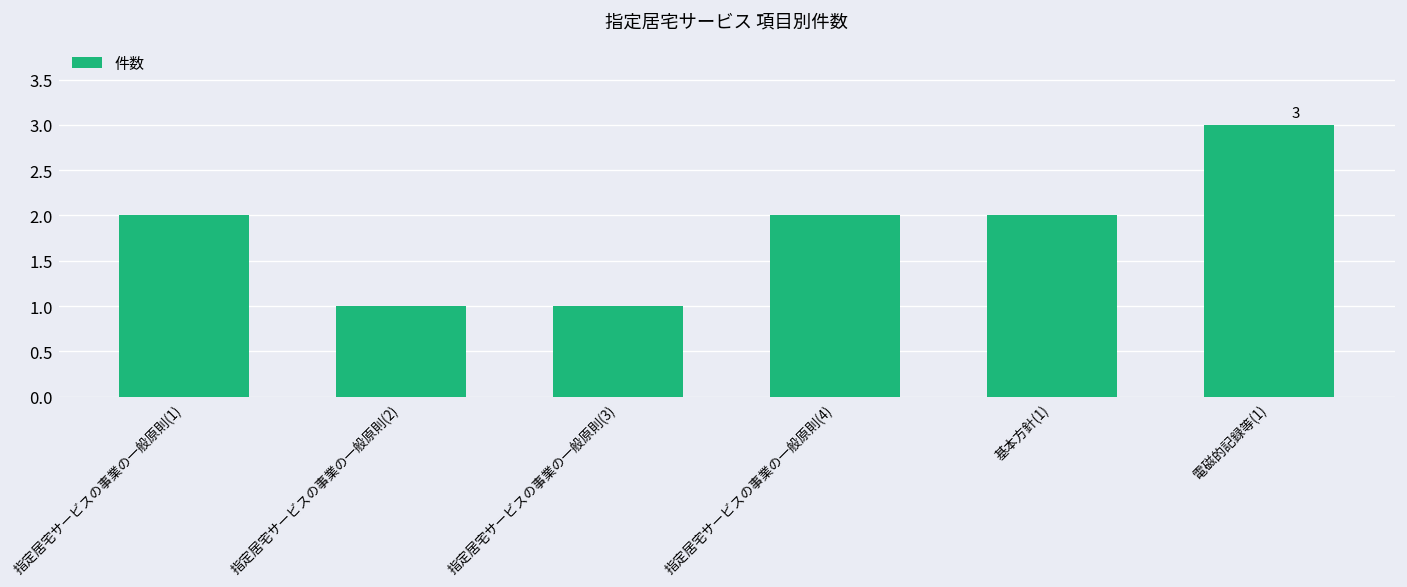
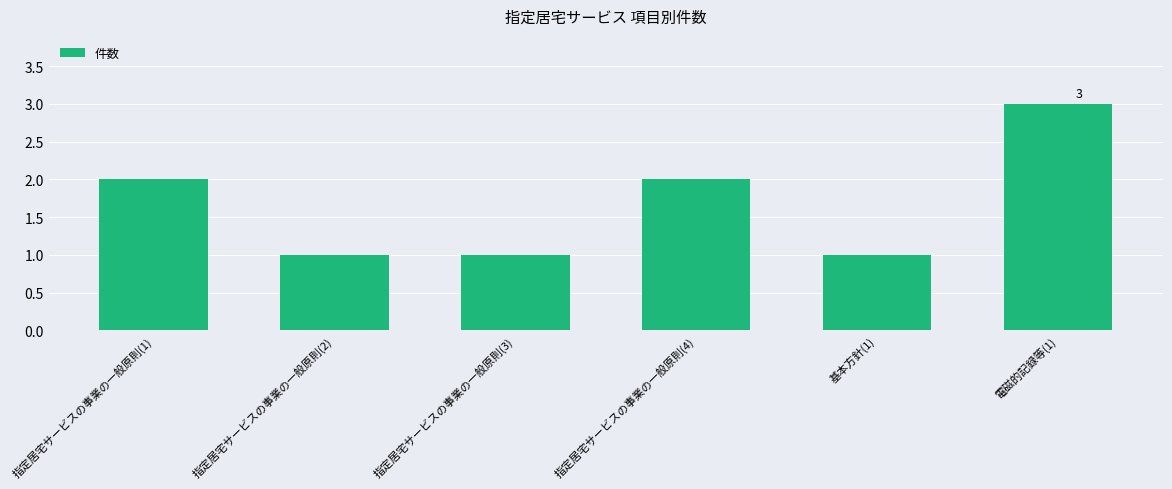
  {
    "指定居宅サービスの事業の一般原則(1)": 2,
    "指定居宅サービスの事業の一般原則(2)": 1,
    "指定居宅サービスの事業の一般原則(3)": 1,
    "指定居宅サービスの事業の一般原則(4)": 2,
-   "基本方針(1)": 2
+   "基本方針(1)": 1
  }
